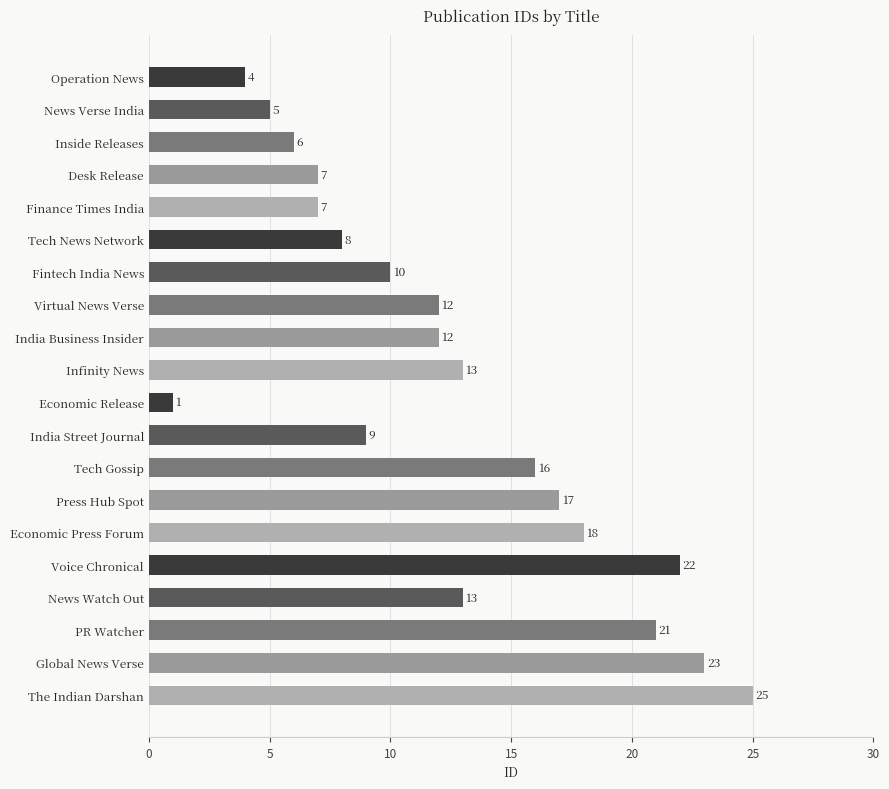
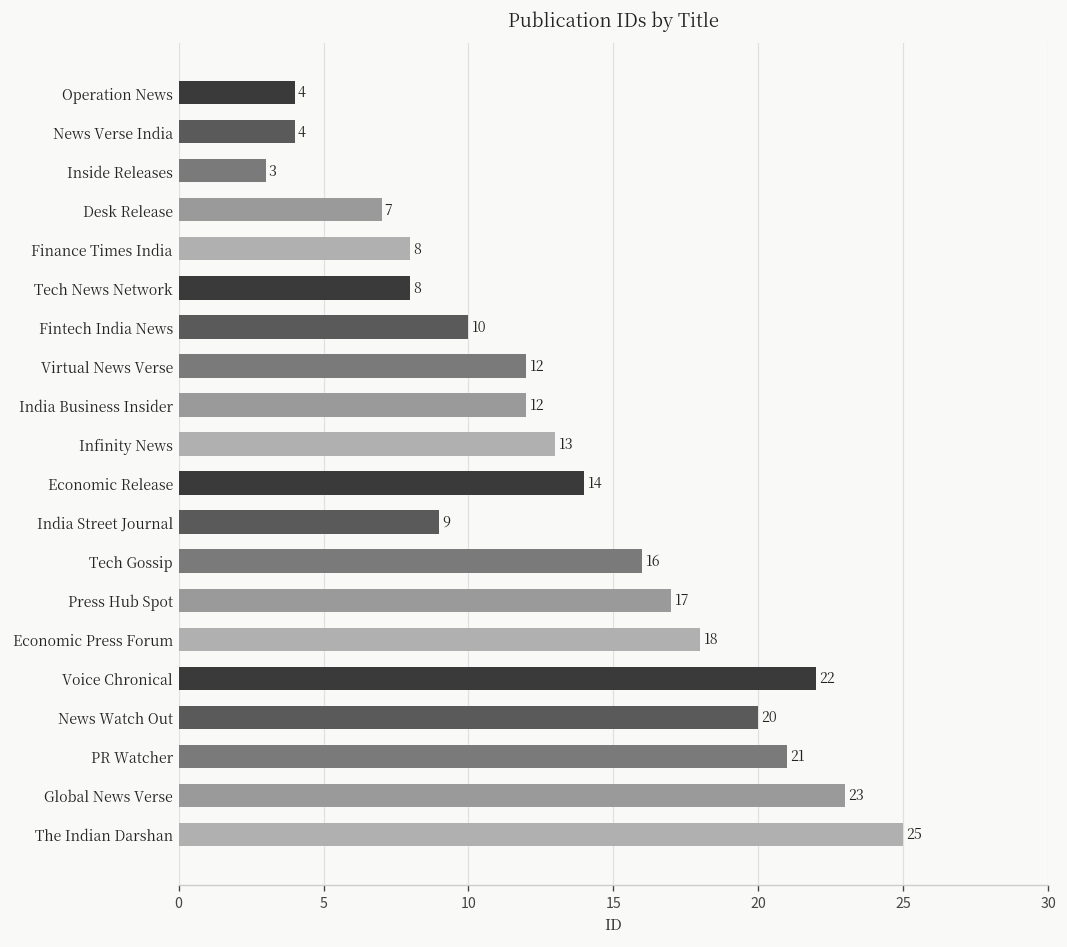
  {
    "Operation News": 4,
-   "News Verse India": 5,
-   "Inside Releases": 6,
+   "News Verse India": 4,
+   "Inside Releases": 3,
    "Desk Release": 7,
-   "Finance Times India": 7,
+   "Finance Times India": 8,
    "Tech News Network": 8,
    "Fintech India News": 10,
    "Virtual News Verse": 12,
    "India Business Insider": 12,
    "Infinity News": 13,
-   "Economic Release": 1,
+   "Economic Release": 14,
    "India Street Journal": 9,
    "Tech Gossip": 16,
    "Press Hub Spot": 17,
    "Economic Press Forum": 18,
    "Voice Chronical": 22,
-   "News Watch Out": 13,
+   "News Watch Out": 20,
    "PR Watcher": 21,
    "Global News Verse": 23,
    "The Indian Darshan": 25
  }
